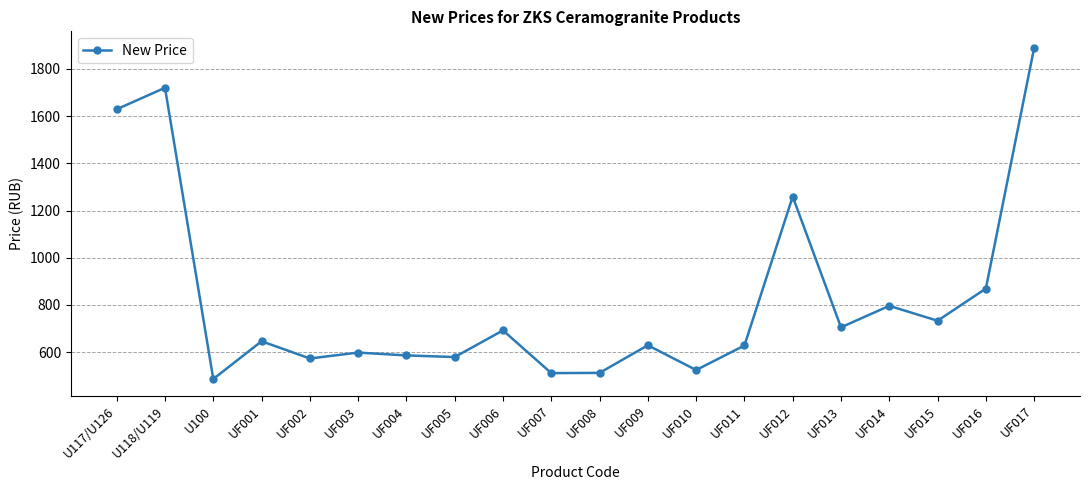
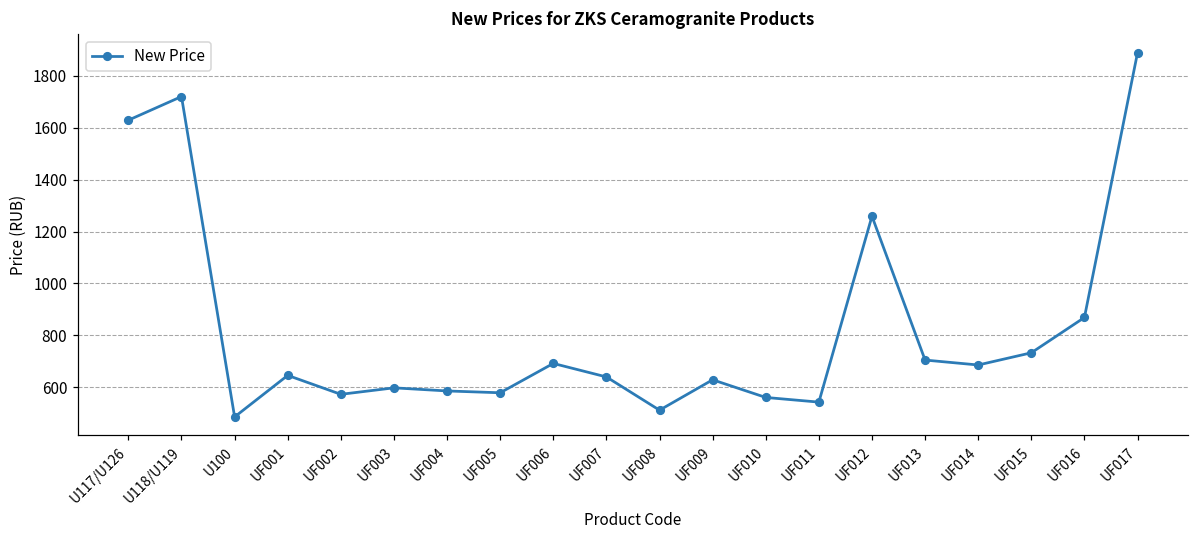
  {
    "U117/U126": 1630,
    "U118/U119": 1720,
    "U100": 490,
    "UF001": 650,
    "UF002": 570,
    "UF003": 600,
    "UF004": 590,
    "UF005": 580,
    "UF006": 690,
-   "UF007": 510,
+   "UF007": 640,
    "UF008": 510,
    "UF009": 630,
-   "UF010": 520,
-   "UF011": 630,
+   "UF010": 560,
+   "UF011": 540,
    "UF012": 1260,
    "UF013": 710,
-   "UF014": 800,
+   "UF014": 690,
    "UF015": 730,
    "UF016": 870,
    "UF017": 1890
  }
